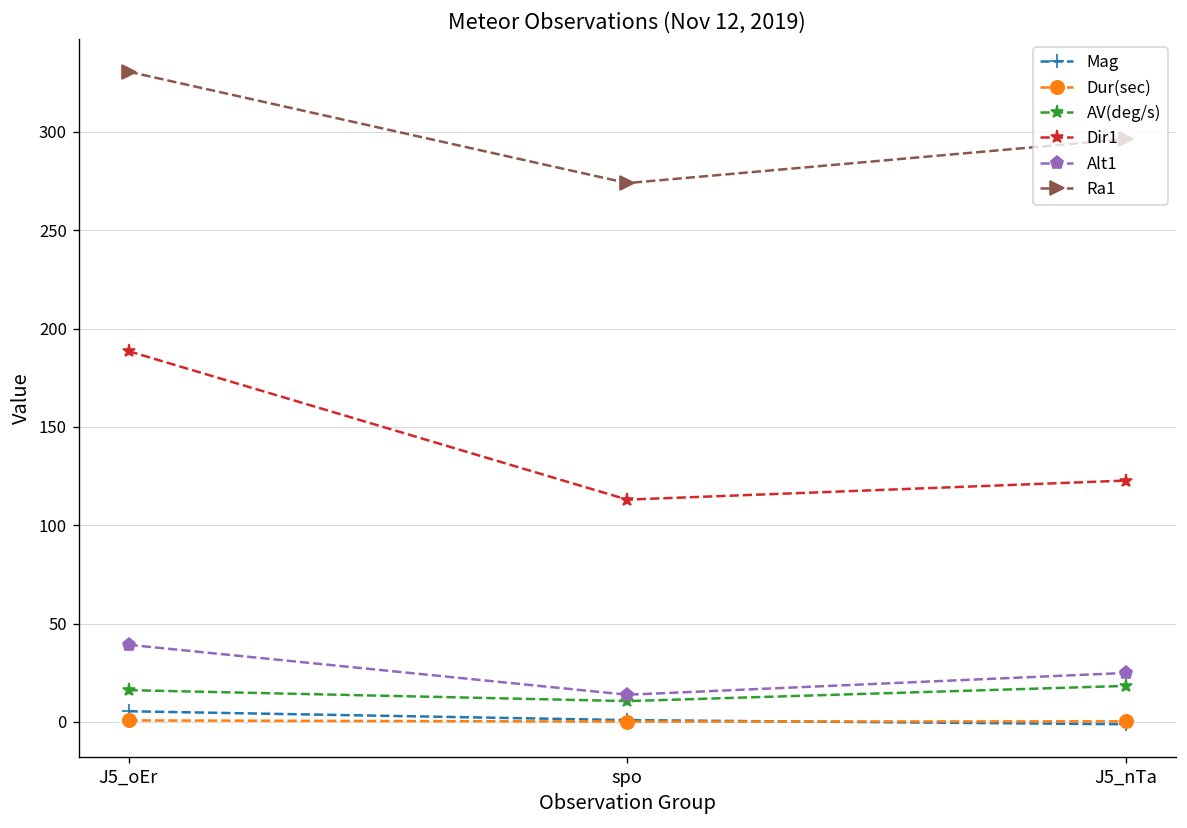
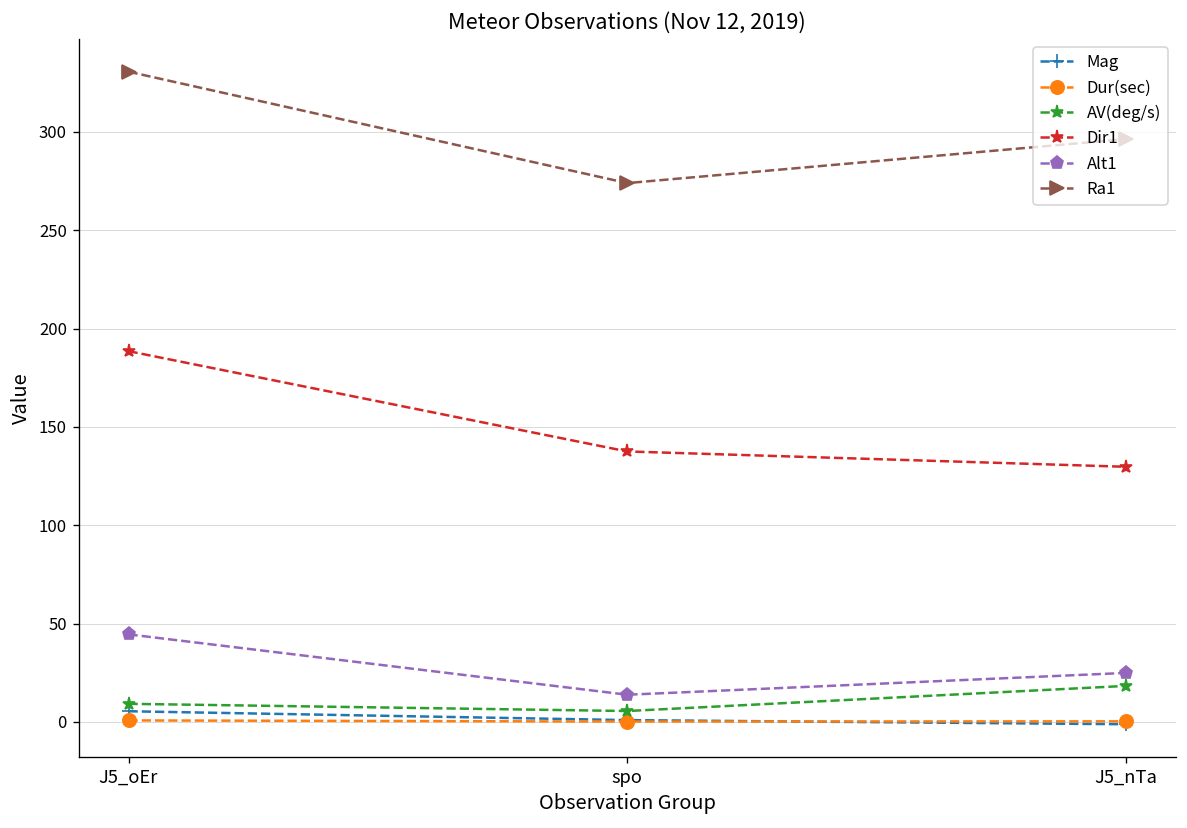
  {
    "Mag": {
      "J5_oEr": 5
    },
    "Dur(sec)": {
      "J5_oEr": 1
    },
    "AV(deg/s)": {
-     "J5_oEr": 16,
-     "spo": 11,
+     "J5_oEr": 9,
+     "spo": 6,
      "J5_nTa": 18
    },
    "Dir1": {
      "J5_oEr": 189,
-     "spo": 113,
-     "J5_nTa": 123
+     "spo": 138,
+     "J5_nTa": 130
    },
    "Alt1": {
-     "J5_oEr": 39,
+     "J5_oEr": 45,
      "spo": 14,
      "J5_nTa": 25
    },
    "Ra1": {
      "J5_oEr": 331,
      "spo": 274
    }
  }
